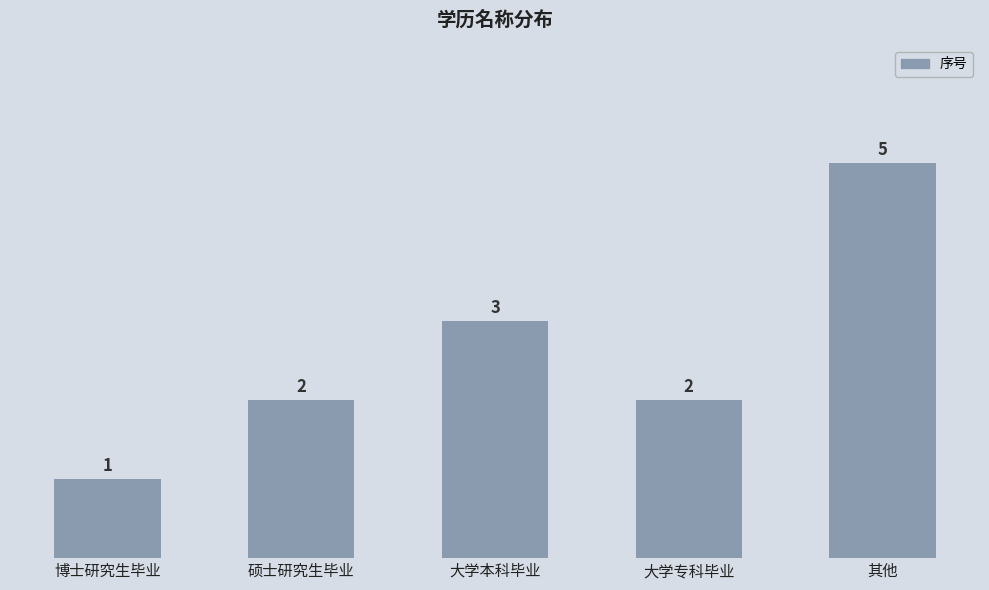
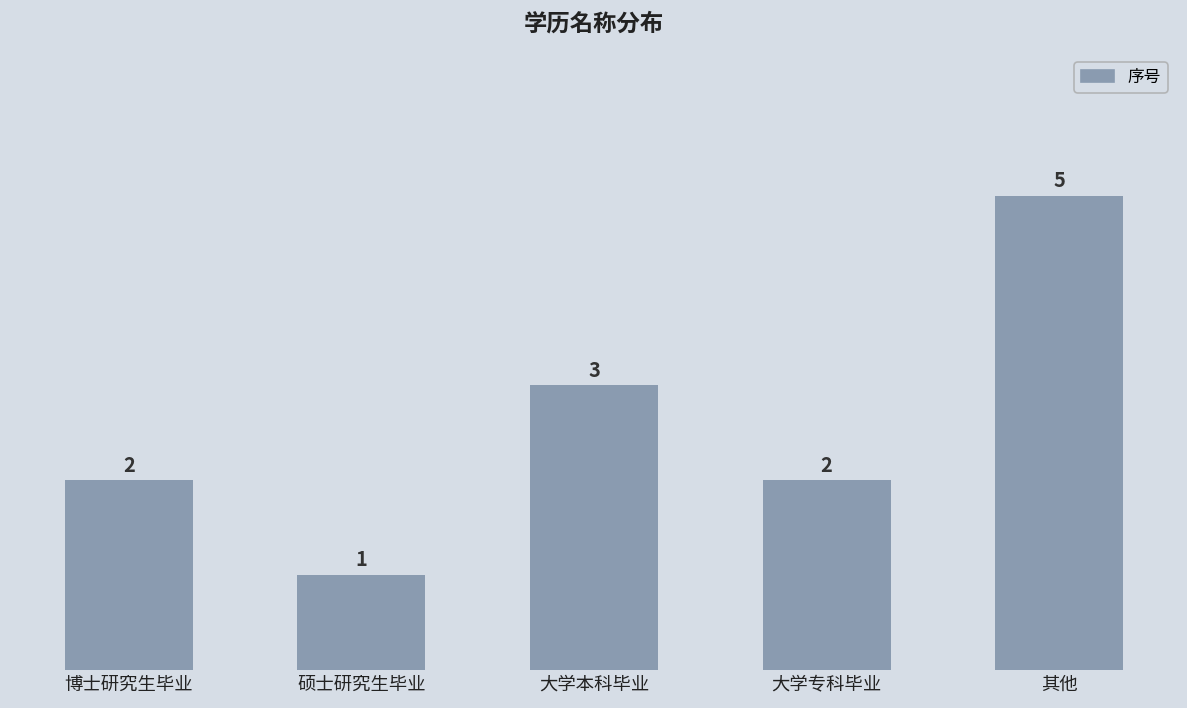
  {
-   "博士研究生毕业": 1,
-   "硕士研究生毕业": 2,
+   "博士研究生毕业": 2,
+   "硕士研究生毕业": 1,
    "大学本科毕业": 3,
    "大学专科毕业": 2,
    "其他": 5
  }
